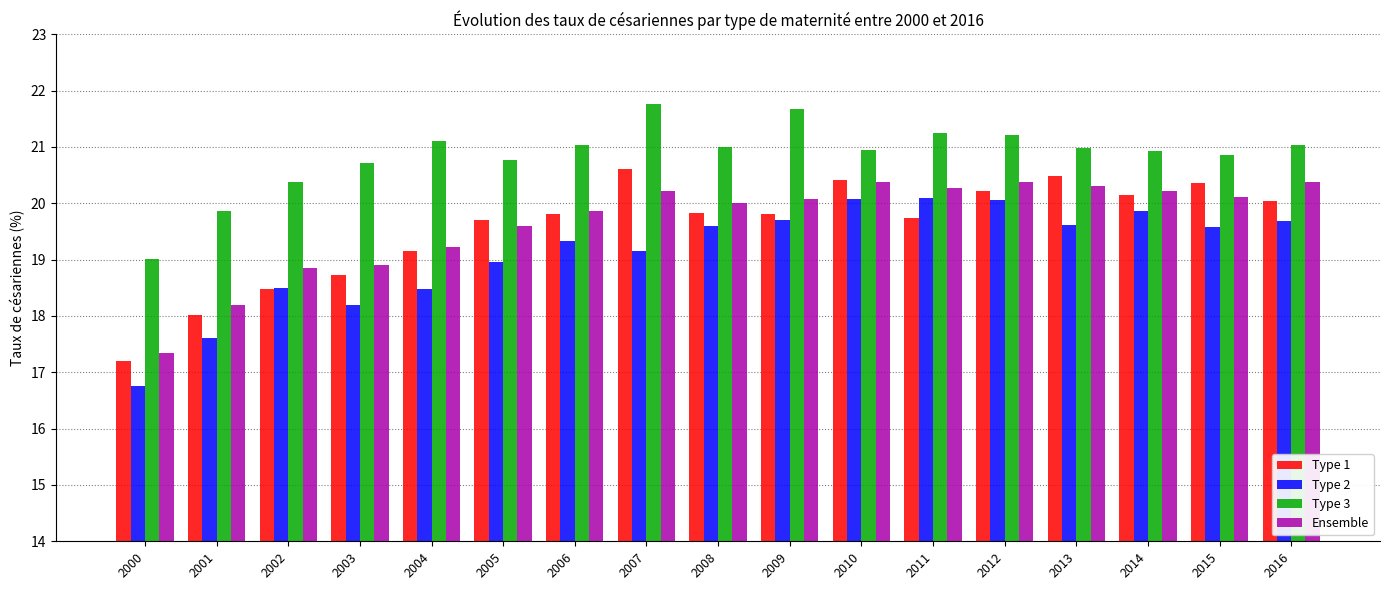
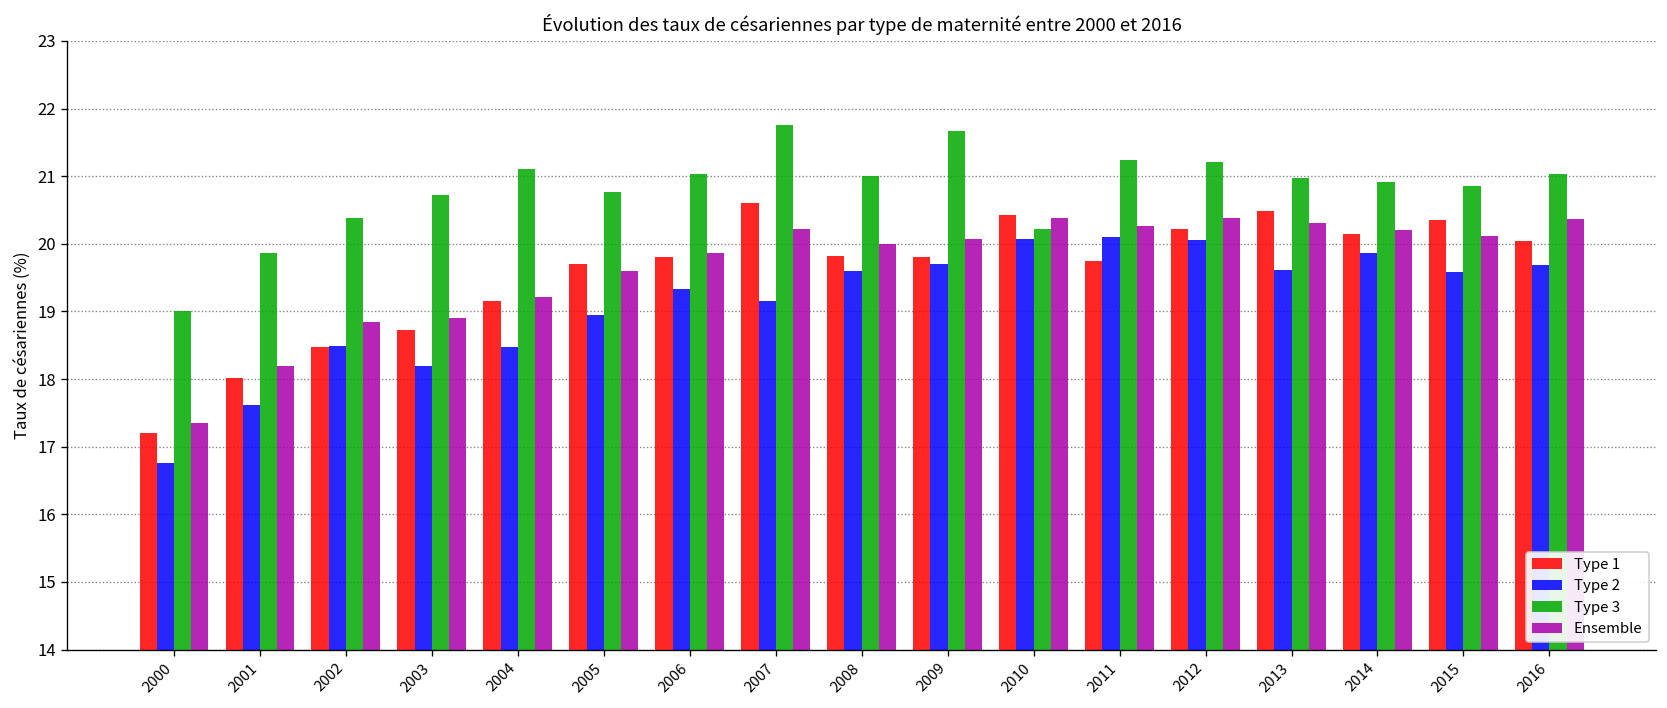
  {
    "Type 1": {
      "2000": 17.2,
      "2001": 18.0,
      "2002": 18.5,
      "2003": 18.7,
      "2004": 19.2,
      "2005": 19.7,
      "2006": 19.8,
      "2007": 20.6,
      "2008": 19.8,
      "2009": 19.8,
      "2010": 20.4,
      "2011": 19.7,
      "2012": 20.2,
      "2013": 20.5,
      "2014": 20.2,
      "2015": 20.4,
      "2016": 20.0
    },
    "Type 2": {
      "2000": 16.8,
      "2001": 17.6,
      "2002": 18.5,
      "2003": 18.2,
      "2004": 18.5,
      "2005": 19.0,
      "2006": 19.3,
      "2007": 19.2,
      "2008": 19.6,
      "2009": 19.7,
      "2010": 20.1,
      "2011": 20.1,
      "2012": 20.1,
      "2013": 19.6,
      "2014": 19.9,
      "2015": 19.6,
      "2016": 19.7
    },
    "Type 3": {
      "2000": 19.0,
      "2001": 19.9,
      "2002": 20.4,
      "2003": 20.7,
      "2004": 21.1,
      "2005": 20.8,
      "2006": 21.0,
      "2007": 21.8,
      "2008": 21.0,
      "2009": 21.7,
-     "2010": 21.0,
+     "2010": 20.2,
      "2011": 21.2,
      "2012": 21.2,
      "2013": 21.0,
      "2014": 20.9,
      "2015": 20.9,
      "2016": 21.0
    },
    "Ensemble": {
      "2000": 17.4,
      "2001": 18.2,
      "2002": 18.9,
      "2003": 18.9,
      "2004": 19.2,
      "2005": 19.6,
      "2006": 19.9,
      "2007": 20.2,
      "2008": 20.0,
      "2009": 20.1,
      "2010": 20.4,
      "2011": 20.3,
      "2012": 20.4,
      "2013": 20.3,
      "2014": 20.2,
      "2015": 20.1,
      "2016": 20.4
    }
  }
